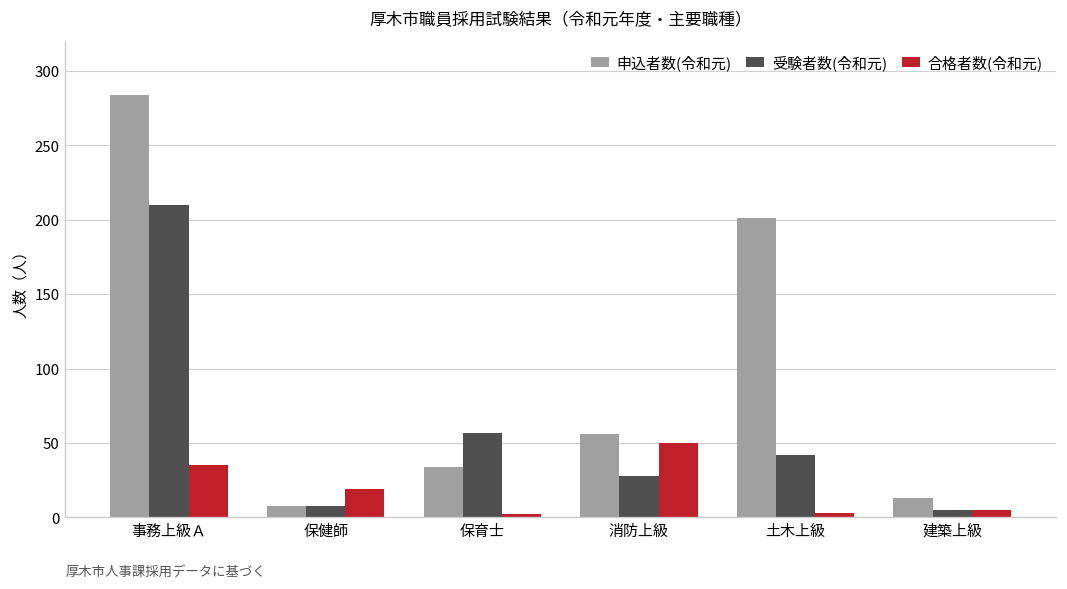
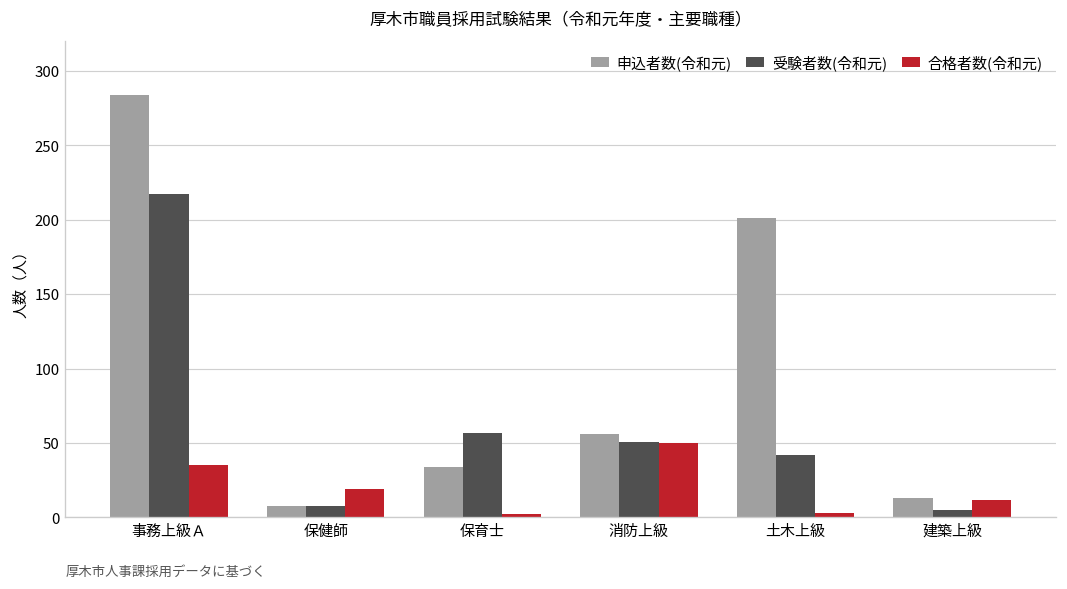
  {
    "申込者数(令和元)": {
      "事務上級Ａ": 284,
      "保健師": 8,
      "保育士": 34,
      "消防上級": 56,
      "土木上級": 201,
      "建築上級": 13
    },
    "受験者数(令和元)": {
-     "事務上級Ａ": 210,
+     "事務上級Ａ": 217,
      "保健師": 8,
      "保育士": 57,
-     "消防上級": 28,
+     "消防上級": 51,
      "土木上級": 42,
      "建築上級": 5
    },
    "合格者数(令和元)": {
      "事務上級Ａ": 35,
      "保健師": 19,
      "消防上級": 50,
      "土木上級": 3,
-     "建築上級": 5
+     "建築上級": 12
    }
  }
